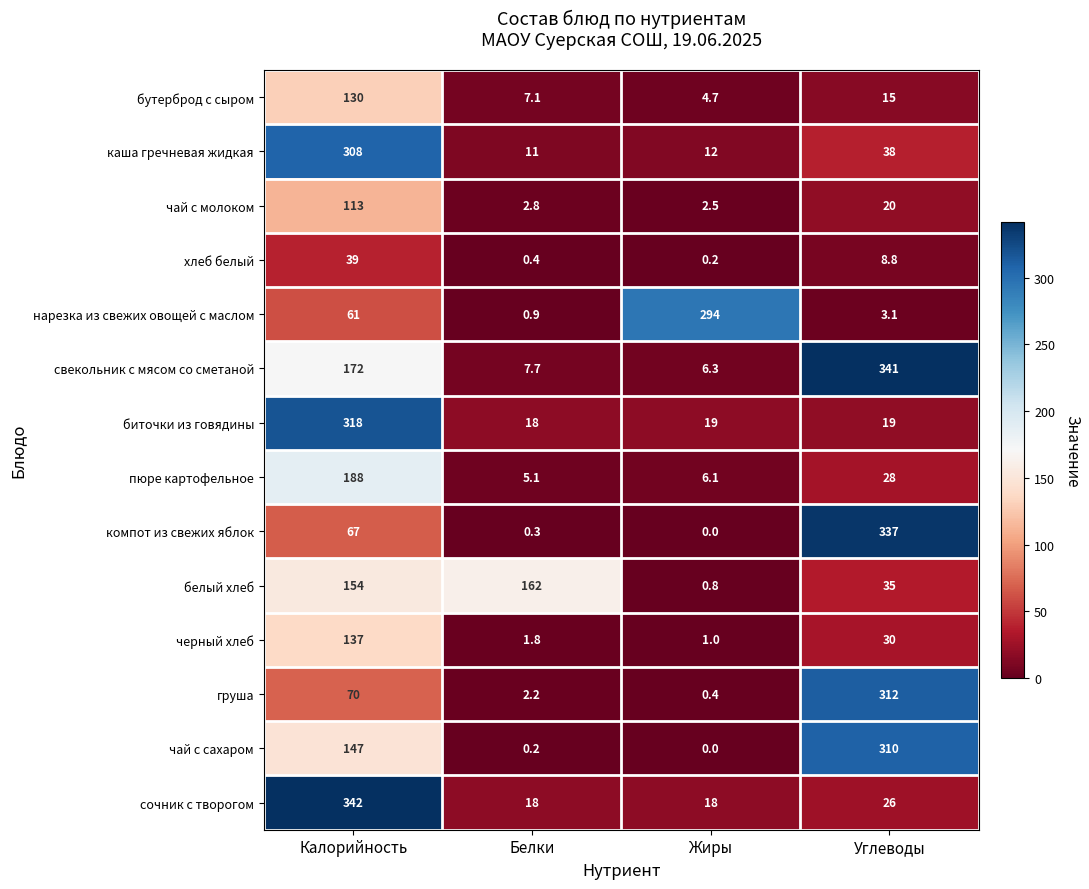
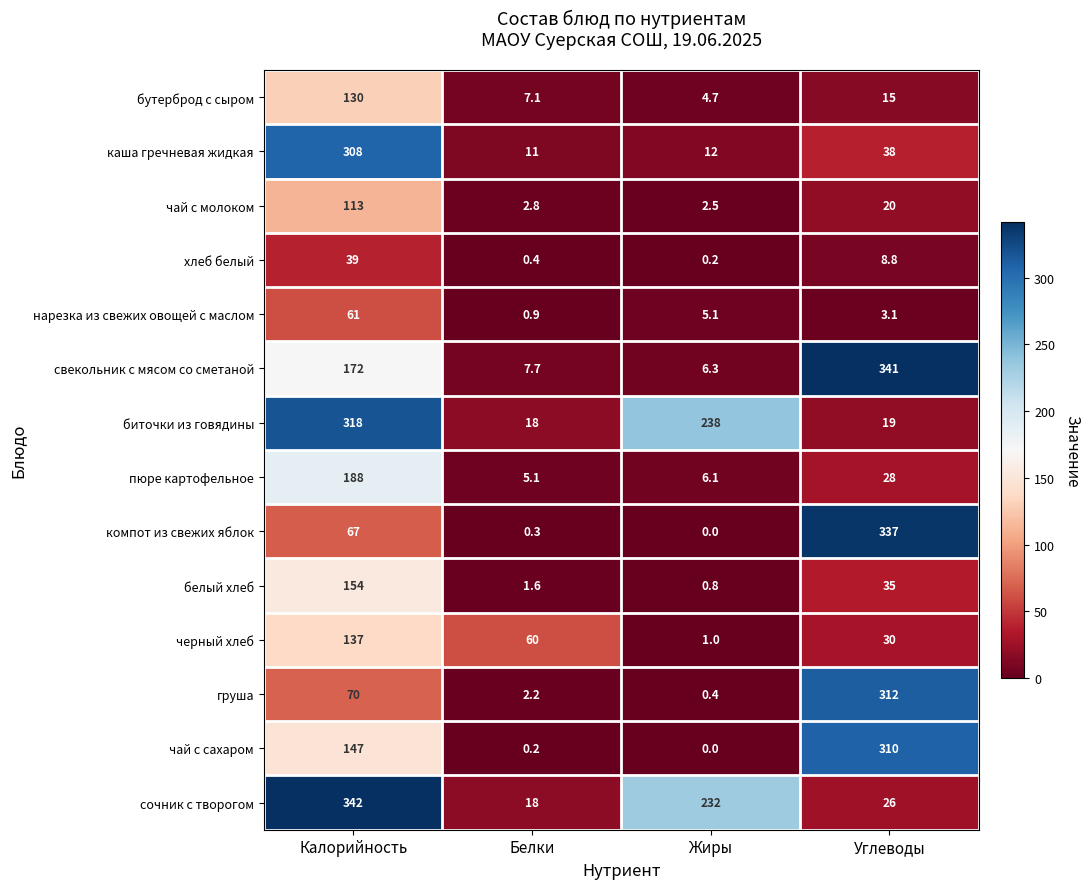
  {
    "бутерброд с сыром": {
      "Калорийность": 130,
      "Белки": 7.1,
      "Жиры": 4.7,
      "Углеводы": 15
    },
    "каша гречневая жидкая": {
      "Калорийность": 308,
      "Белки": 11,
      "Жиры": 12,
      "Углеводы": 38
    },
    "чай с молоком": {
      "Калорийность": 113,
      "Белки": 2.8,
      "Жиры": 2.5,
      "Углеводы": 20
    },
    "хлеб белый": {
      "Калорийность": 39,
      "Белки": 0.4,
      "Жиры": 0.2,
      "Углеводы": 8.8
    },
    "нарезка из свежих овощей с маслом": {
      "Калорийность": 61,
      "Белки": 0.9,
-     "Жиры": 294,
+     "Жиры": 5.1,
      "Углеводы": 3.1
    },
    "свекольник с мясом со сметаной": {
      "Калорийность": 172,
      "Белки": 7.7,
      "Жиры": 6.3,
      "Углеводы": 341
    },
    "биточки из говядины": {
      "Калорийность": 318,
      "Белки": 18,
-     "Жиры": 19,
+     "Жиры": 238,
      "Углеводы": 19
    },
    "пюре картофельное": {
      "Калорийность": 188,
      "Белки": 5.1,
      "Жиры": 6.1,
      "Углеводы": 28
    },
    "компот из свежих яблок": {
      "Калорийность": 67,
      "Белки": 0.3,
      "Жиры": 0.0,
      "Углеводы": 337
    },
    "белый хлеб": {
      "Калорийность": 154,
-     "Белки": 162,
+     "Белки": 1.6,
      "Жиры": 0.8,
      "Углеводы": 35
    },
    "черный хлеб": {
      "Калорийность": 137,
-     "Белки": 1.8,
+     "Белки": 60,
      "Жиры": 1.0,
      "Углеводы": 30
    },
    "груша": {
      "Калорийность": 70,
      "Белки": 2.2,
      "Жиры": 0.4,
      "Углеводы": 312
    },
    "чай с сахаром": {
      "Калорийность": 147,
      "Белки": 0.2,
      "Жиры": 0.0,
      "Углеводы": 310
    },
    "сочник с творогом": {
      "Калорийность": 342,
      "Белки": 18,
-     "Жиры": 18,
+     "Жиры": 232,
      "Углеводы": 26
    }
  }
